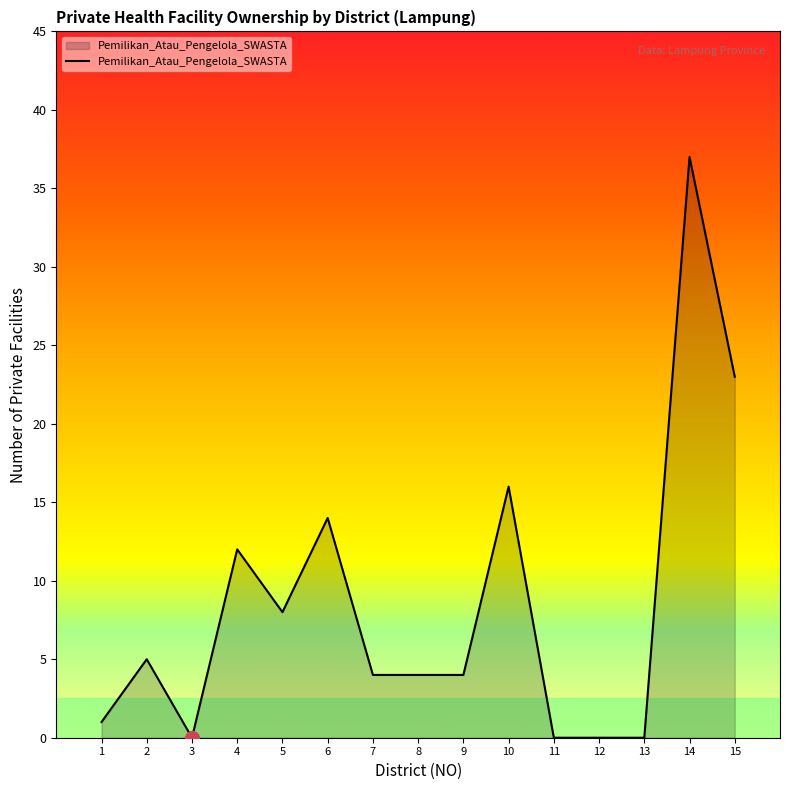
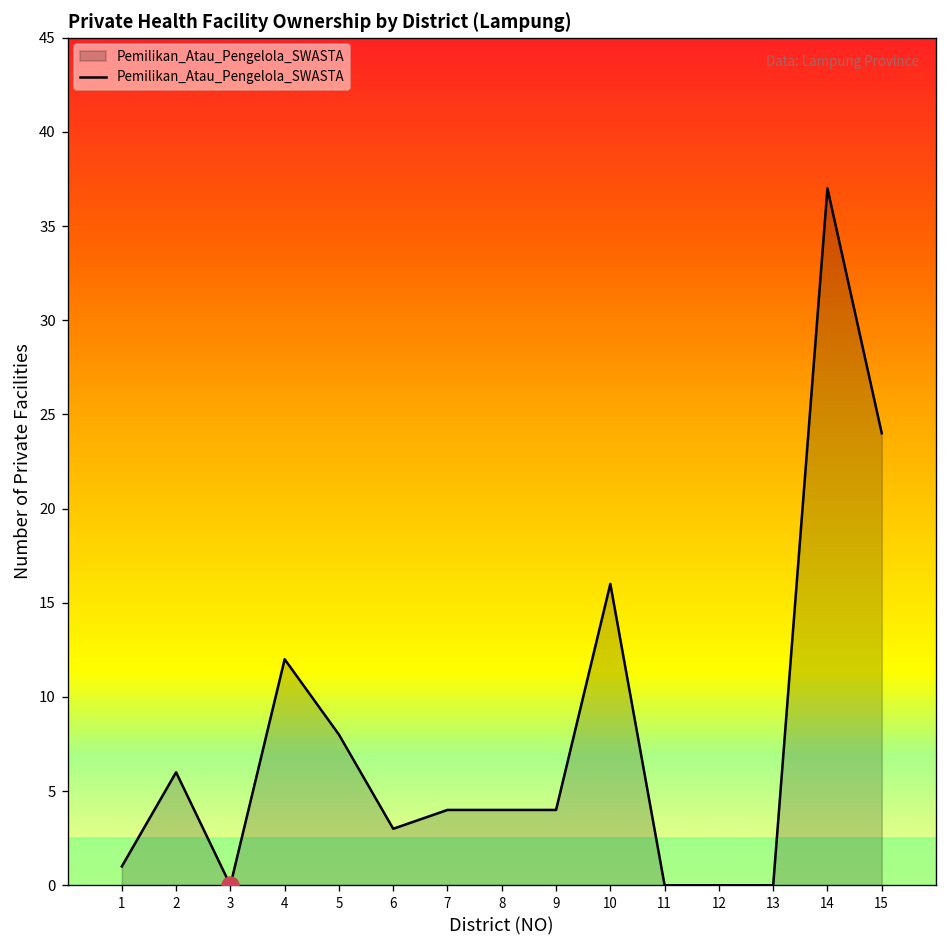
  {
    "Pemilikan_Atau_Pengelola_SWASTA": {
-     "2": 5,
+     "2": 6,
      "4": 12,
      "5": 8,
-     "6": 14,
+     "6": 3,
      "7": 4,
      "8": 4,
      "9": 4,
      "10": 16,
      "14": 37,
-     "15": 23
+     "15": 24
    }
  }
